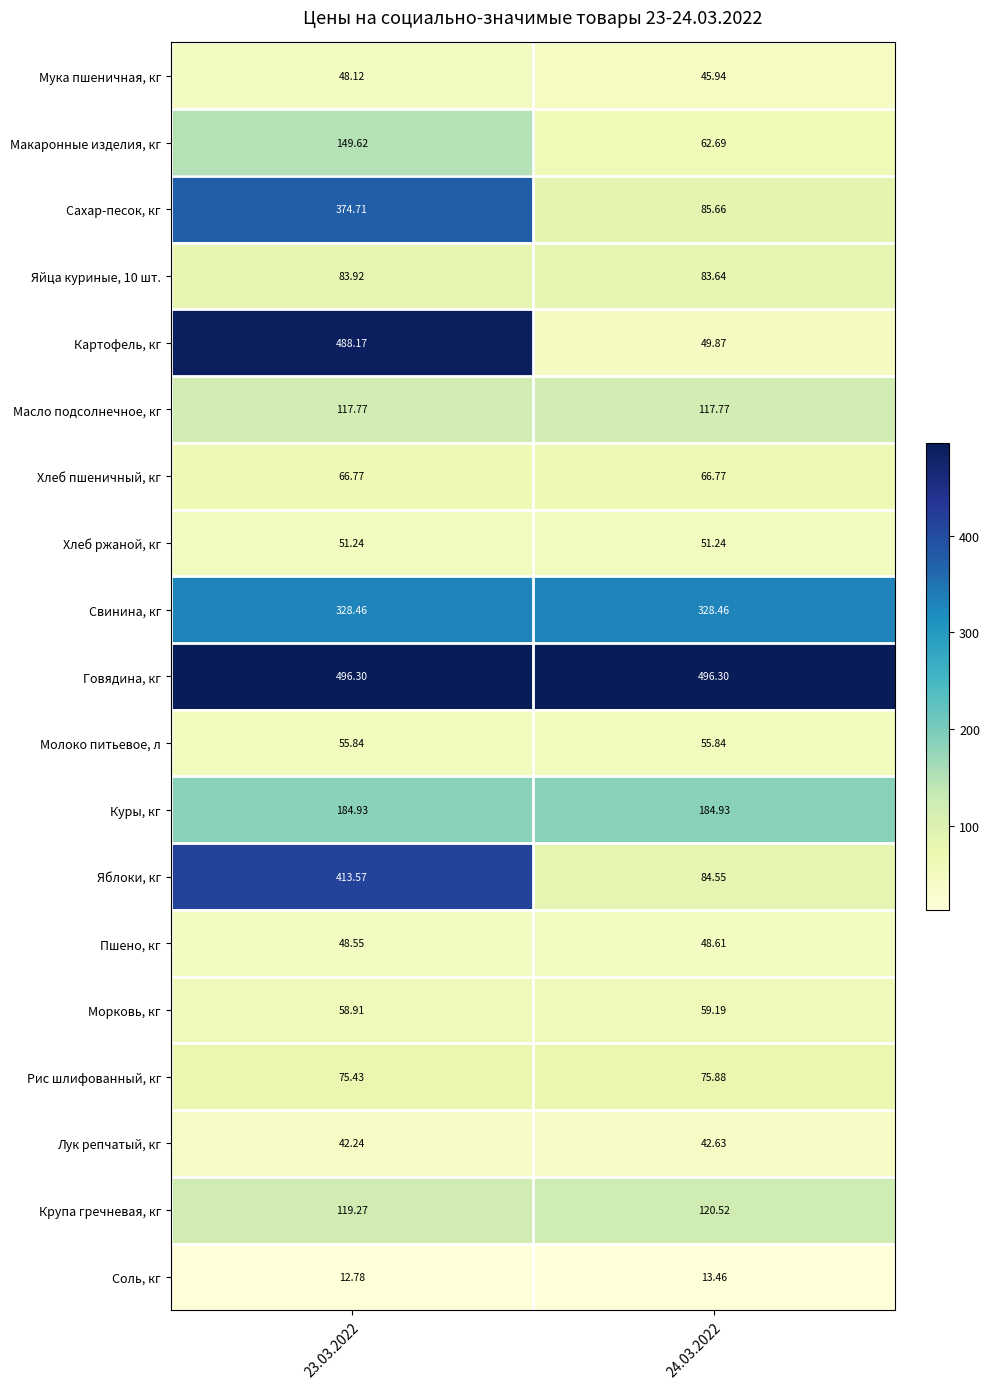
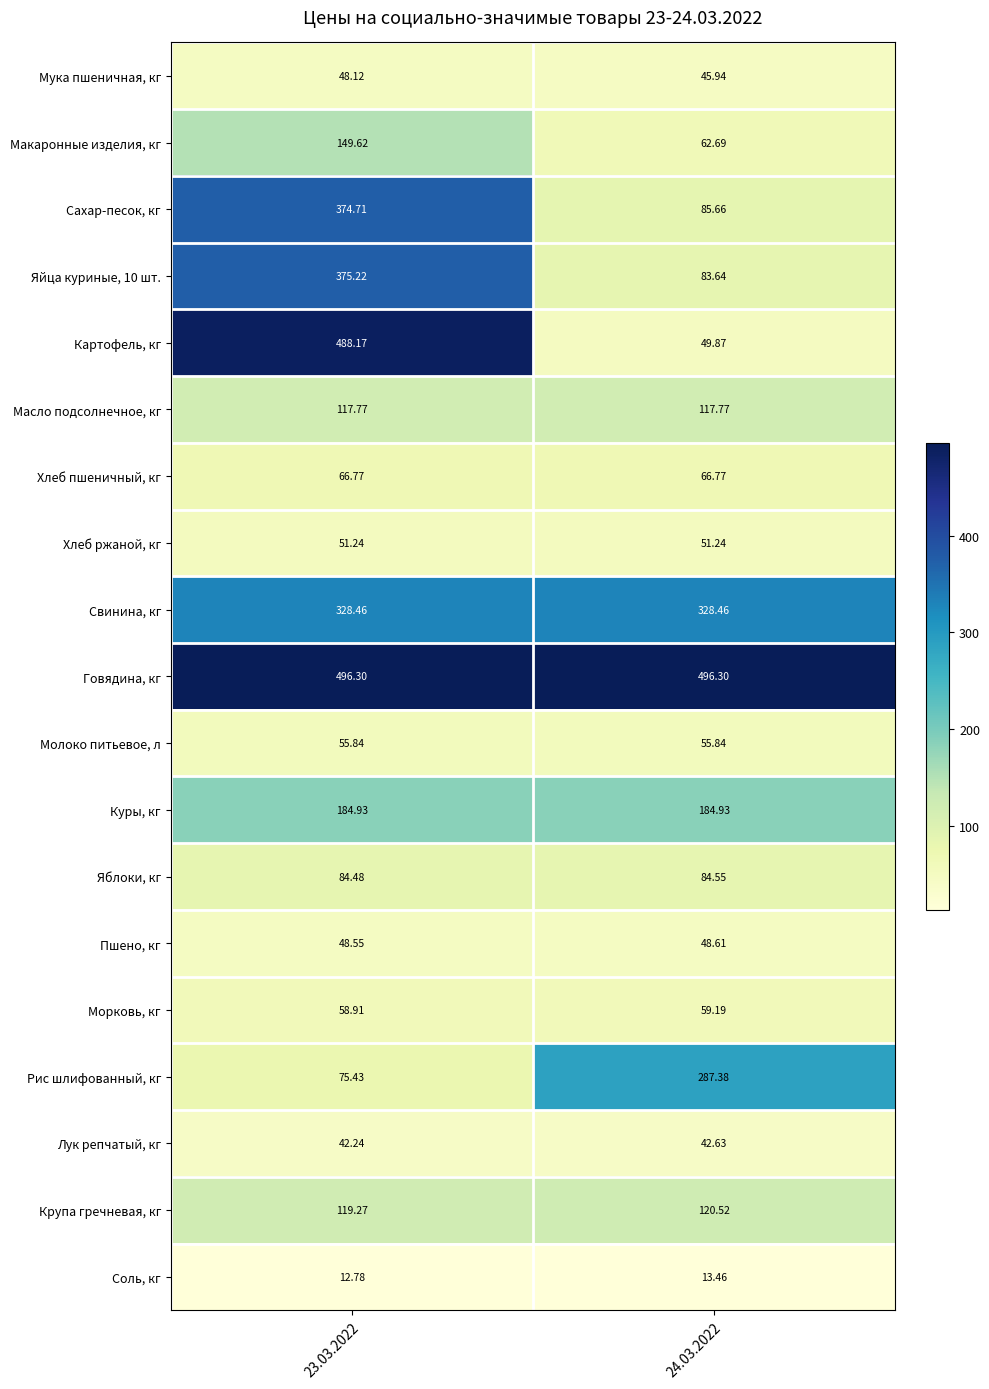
  {
    "Мука пшеничная, кг": {
      "23.03.2022": 48.12,
      "24.03.2022": 45.94
    },
    "Макаронные изделия, кг": {
      "23.03.2022": 149.62,
      "24.03.2022": 62.69
    },
    "Сахар-песок, кг": {
      "23.03.2022": 374.71,
      "24.03.2022": 85.66
    },
    "Яйца куриные, 10 шт.": {
-     "23.03.2022": 83.92,
+     "23.03.2022": 375.22,
      "24.03.2022": 83.64
    },
    "Картофель, кг": {
      "23.03.2022": 488.17,
      "24.03.2022": 49.87
    },
    "Масло подсолнечное, кг": {
      "23.03.2022": 117.77,
      "24.03.2022": 117.77
    },
    "Хлеб пшеничный, кг": {
      "23.03.2022": 66.77,
      "24.03.2022": 66.77
    },
    "Хлеб ржаной, кг": {
      "23.03.2022": 51.24,
      "24.03.2022": 51.24
    },
    "Свинина, кг": {
      "23.03.2022": 328.46,
      "24.03.2022": 328.46
    },
    "Говядина, кг": {
      "23.03.2022": 496.30,
      "24.03.2022": 496.30
    },
    "Молоко питьевое, л": {
      "23.03.2022": 55.84,
      "24.03.2022": 55.84
    },
    "Куры, кг": {
      "23.03.2022": 184.93,
      "24.03.2022": 184.93
    },
    "Яблоки, кг": {
-     "23.03.2022": 413.57,
+     "23.03.2022": 84.48,
      "24.03.2022": 84.55
    },
    "Пшено, кг": {
      "23.03.2022": 48.55,
      "24.03.2022": 48.61
    },
    "Морковь, кг": {
      "23.03.2022": 58.91,
      "24.03.2022": 59.19
    },
    "Рис шлифованный, кг": {
      "23.03.2022": 75.43,
-     "24.03.2022": 75.88
+     "24.03.2022": 287.38
    },
    "Лук репчатый, кг": {
      "23.03.2022": 42.24,
      "24.03.2022": 42.63
    },
    "Крупа гречневая, кг": {
      "23.03.2022": 119.27,
      "24.03.2022": 120.52
    },
    "Соль, кг": {
      "23.03.2022": 12.78,
      "24.03.2022": 13.46
    }
  }
